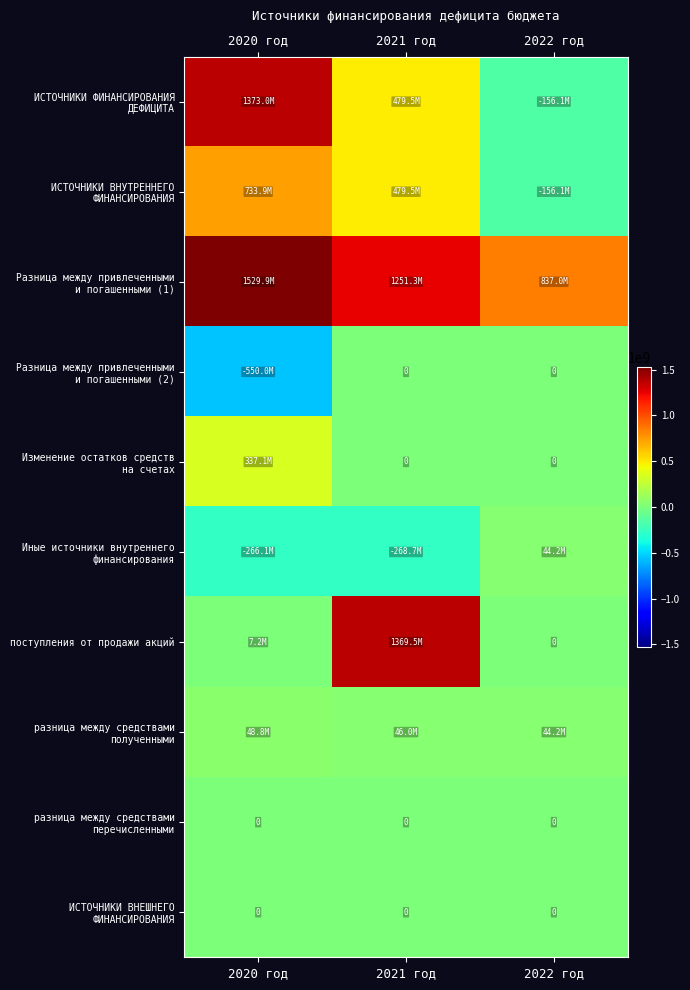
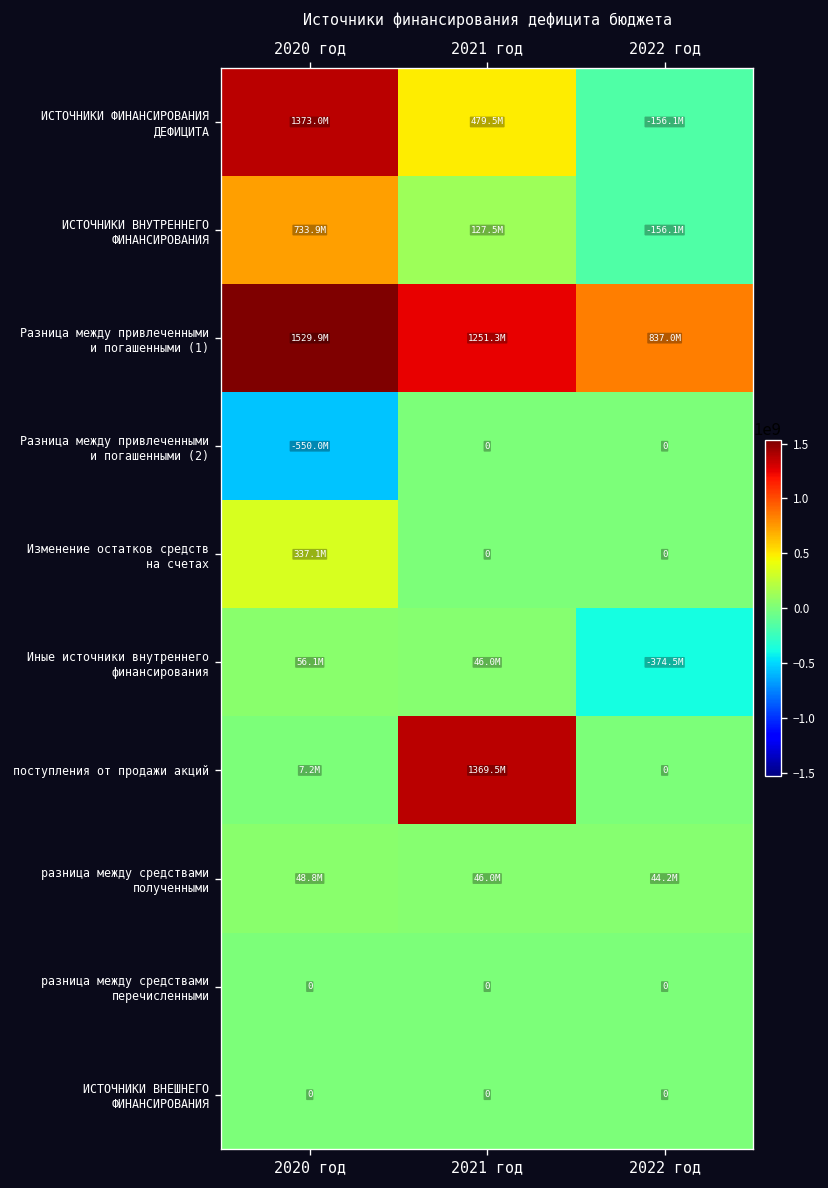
  {
    "ИСТОЧНИКИ ВНУТРЕННЕГО ФИНАНСИРОВАНИЯ": {
-     "2021 год": "479.5M"
+     "2021 год": "127.5M"
    },
    "Иные источники внутреннего финансирования": {
-     "2020 год": "-266.1M",
-     "2021 год": "-268.7M",
-     "2022 год": "44.2M"
+     "2020 год": "56.1M",
+     "2021 год": "46.0M",
+     "2022 год": "-374.5M"
    }
  }
